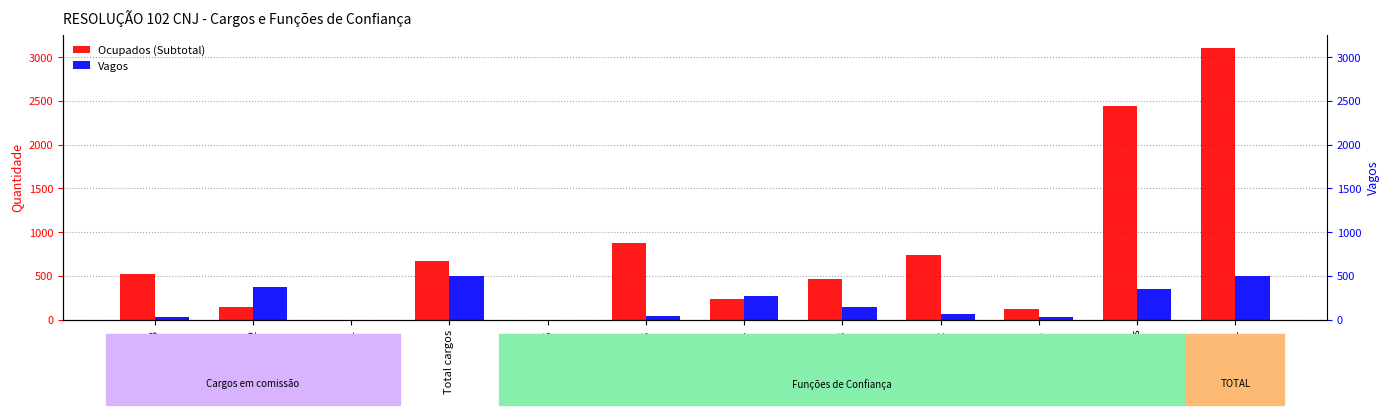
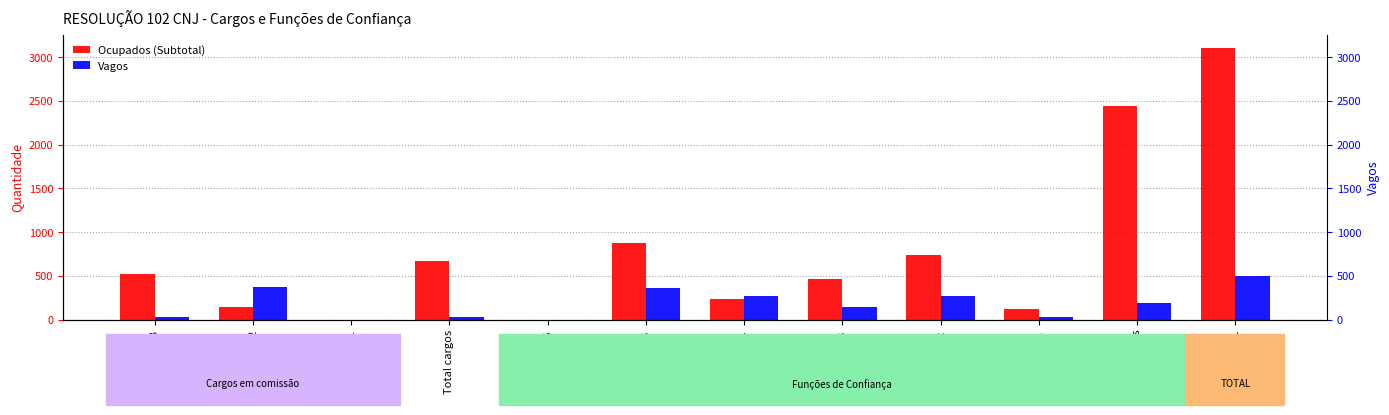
  {
    "Ocupados (Subtotal)": {
      "CJ-03": 500,
      "CJ-02": 100,
      "CJ-01": 0,
      "Total cargos": 700,
      "FC-06": 0,
      "FC-05": 900,
      "FC-04": 200,
      "FC-03": 500,
      "FC-02": 700,
      "FC-01": 100,
      "Total funções": 2400,
      "TOTAL": 3100
    },
    "Vagos": {
      "CJ-02": 400,
      "CJ-01": 0,
-     "Total cargos": 500,
+     "Total cargos": 0,
      "FC-06": 0,
-     "FC-05": 0,
+     "FC-05": 400,
      "FC-04": 300,
      "FC-03": 100,
-     "FC-02": 100,
+     "FC-02": 300,
      "FC-01": 0,
-     "Total funções": 300,
+     "Total funções": 200,
      "TOTAL": 500
    }
  }
